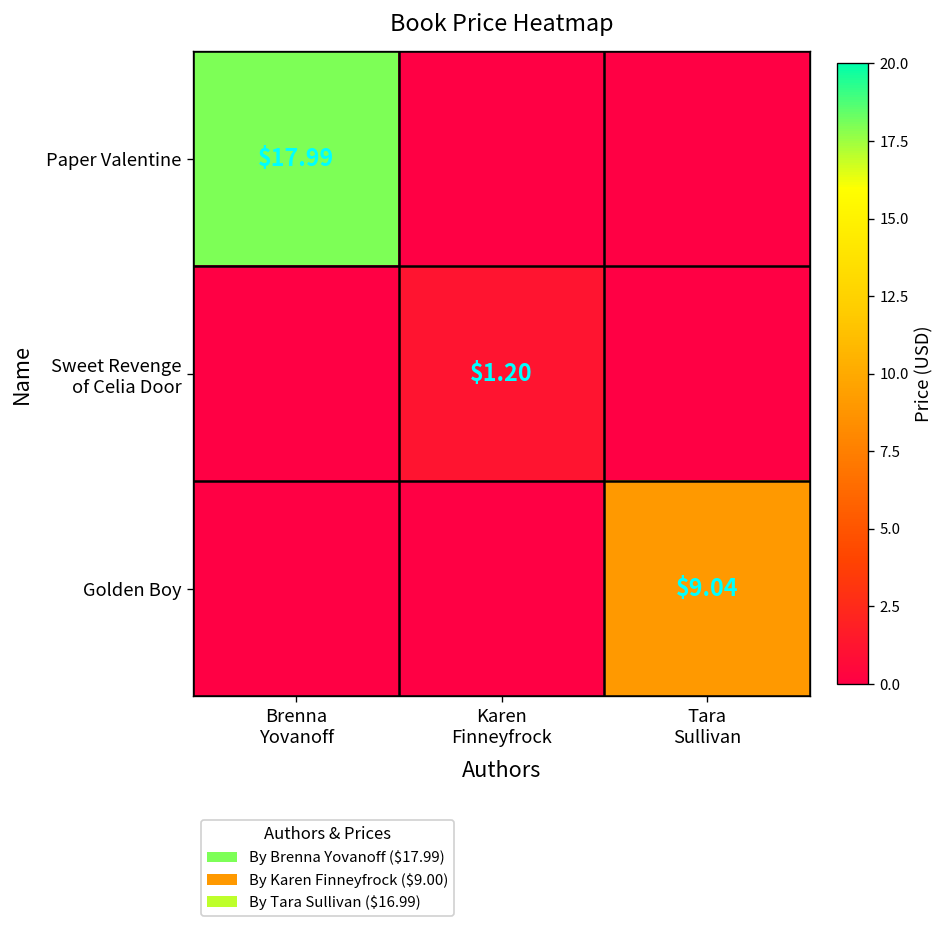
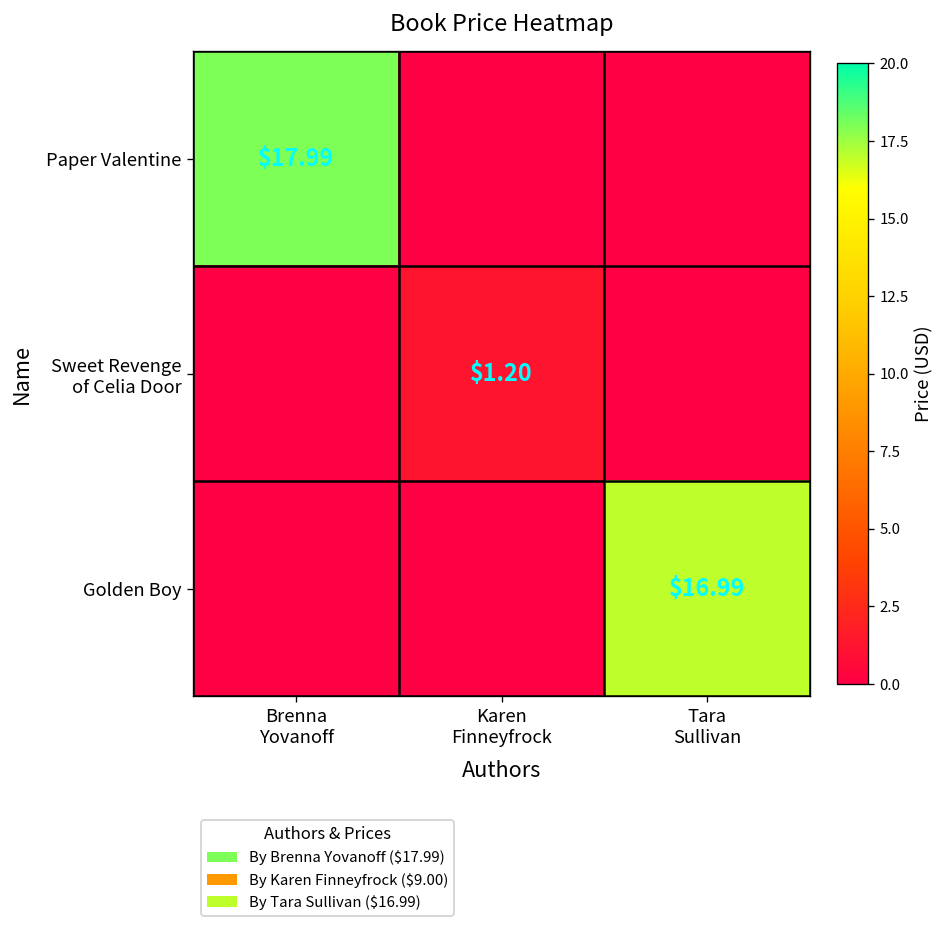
  {
    "Paper Valentine": {
      "Brenna Yovanoff": "$17.99"
    },
    "Sweet Revenge of Celia Door": {
      "Karen Finneyfrock": "$1.20"
    },
    "Golden Boy": {
-     "Tara Sullivan": "$9.04"
+     "Tara Sullivan": "$16.99"
    }
  }
